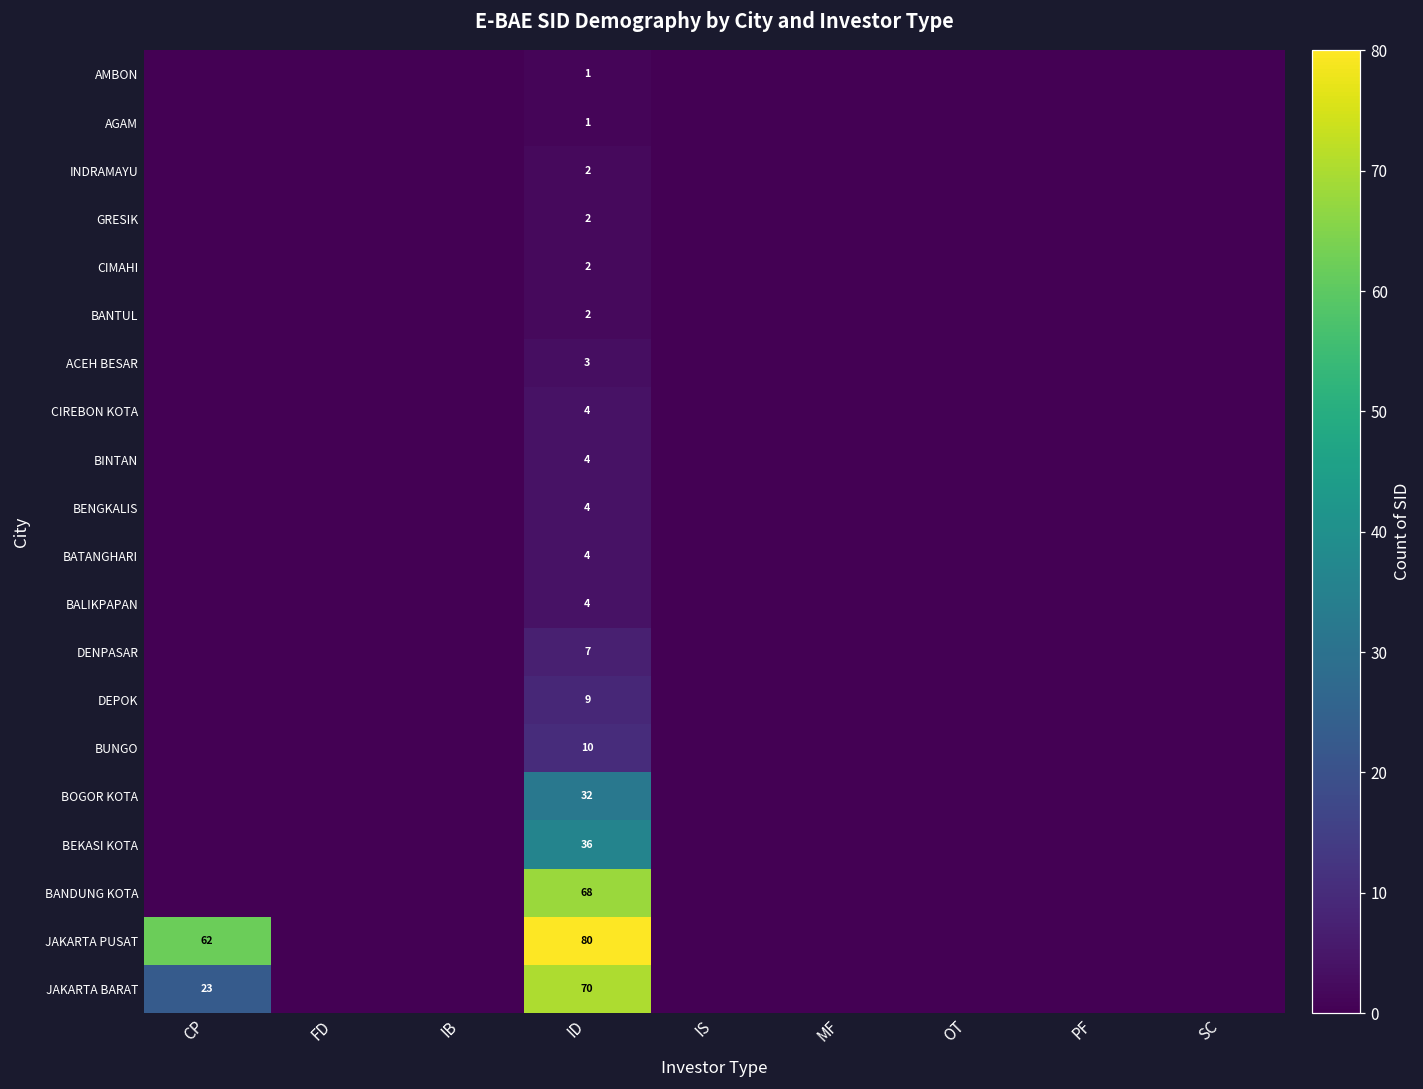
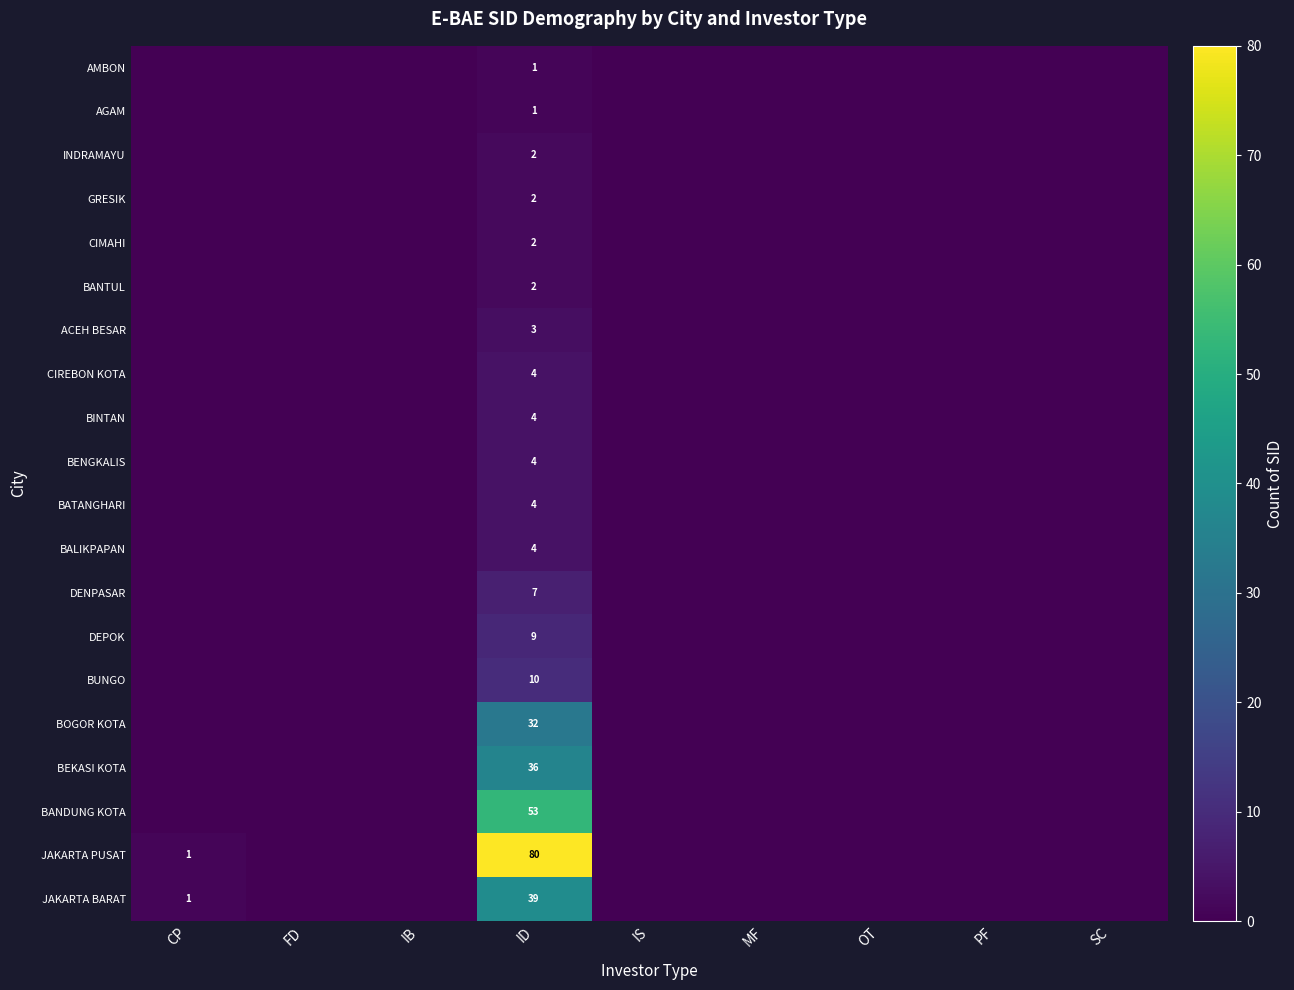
  {
    "AMBON": {
      "ID": 1
    },
    "AGAM": {
      "ID": 1
    },
    "INDRAMAYU": {
      "ID": 2
    },
    "GRESIK": {
      "ID": 2
    },
    "CIMAHI": {
      "ID": 2
    },
    "BANTUL": {
      "ID": 2
    },
    "ACEH BESAR": {
      "ID": 3
    },
    "CIREBON KOTA": {
      "ID": 4
    },
    "BINTAN": {
      "ID": 4
    },
    "BENGKALIS": {
      "ID": 4
    },
    "BATANGHARI": {
      "ID": 4
    },
    "BALIKPAPAN": {
      "ID": 4
    },
    "DENPASAR": {
      "ID": 7
    },
    "DEPOK": {
      "ID": 9
    },
    "BUNGO": {
      "ID": 10
    },
    "BOGOR KOTA": {
      "ID": 32
    },
    "BEKASI KOTA": {
      "ID": 36
    },
    "BANDUNG KOTA": {
-     "ID": 68
+     "ID": 53
    },
    "JAKARTA PUSAT": {
-     "CP": 62,
+     "CP": 1,
      "ID": 80
    },
    "JAKARTA BARAT": {
-     "CP": 23,
-     "ID": 70
+     "CP": 1,
+     "ID": 39
    }
  }
